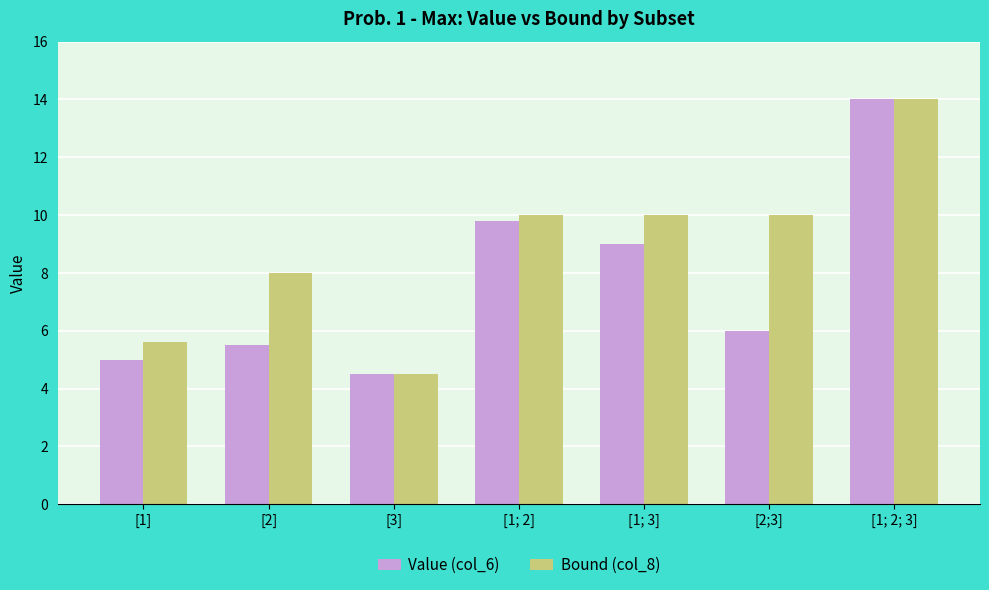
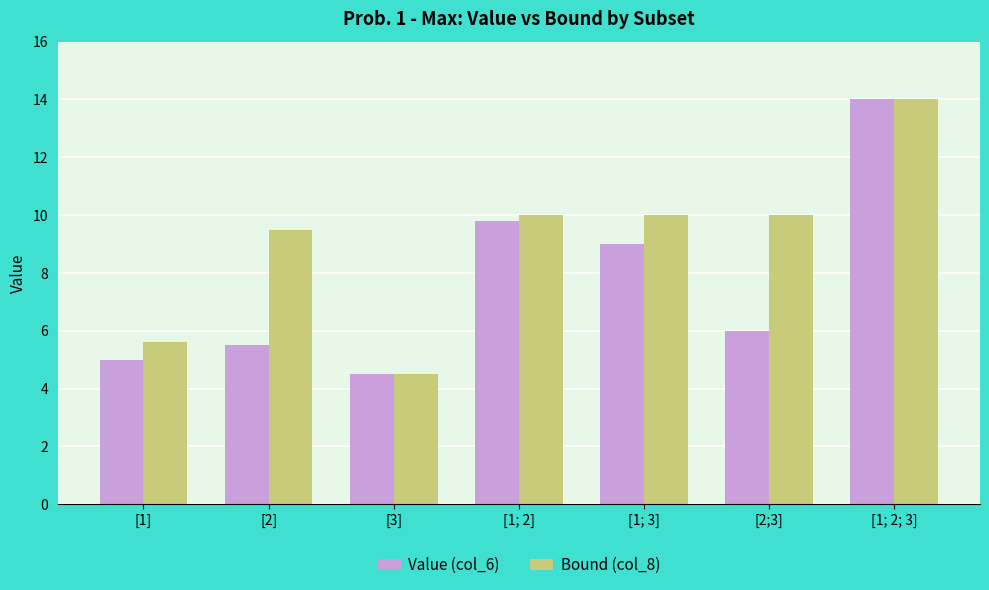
  {
    "Value (col_6)": {
      "[1]": 5.0,
      "[2]": 5.5,
      "[3]": 4.5,
      "[1; 2]": 9.8,
      "[1; 3]": 9.0,
      "[2;3]": 6.0,
      "[1; 2; 3]": 14.0
    },
    "Bound (col_8)": {
      "[1]": 5.6,
-     "[2]": 8.0,
+     "[2]": 9.5,
      "[3]": 4.5,
      "[1; 2]": 10.0,
      "[1; 3]": 10.0,
      "[2;3]": 10.0,
      "[1; 2; 3]": 14.0
    }
  }
